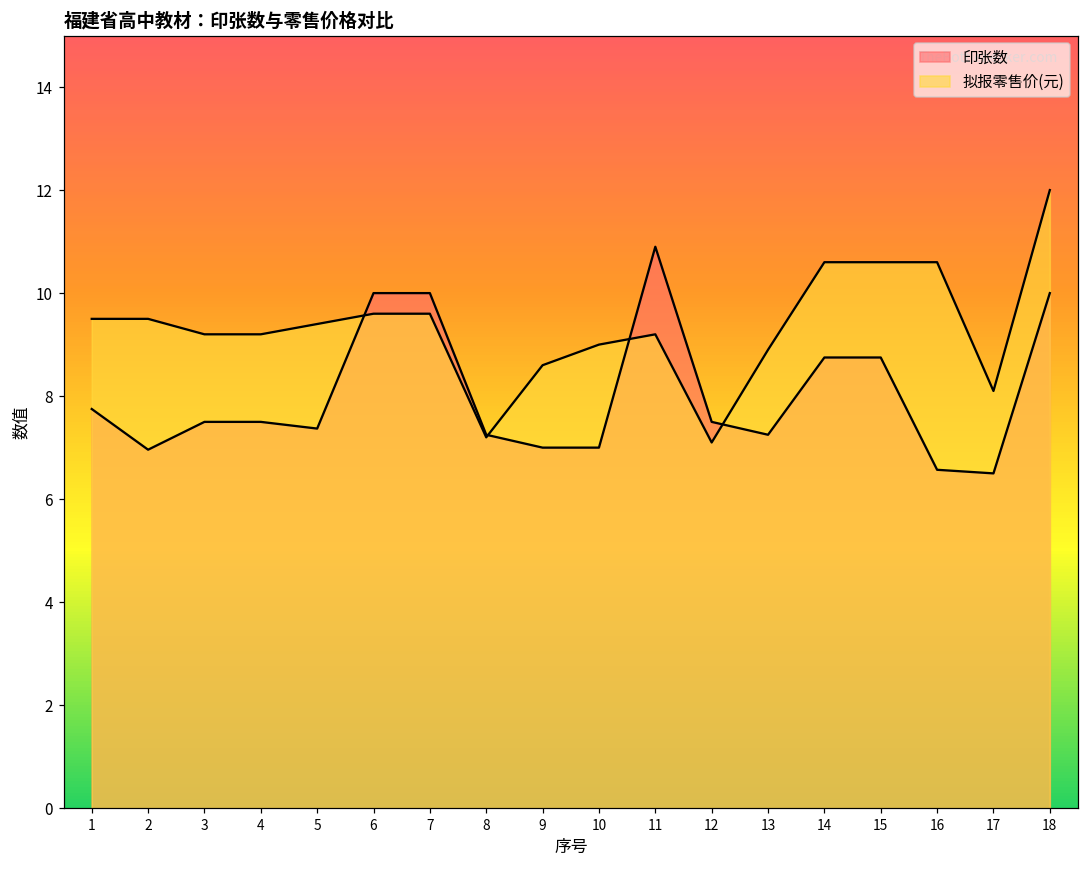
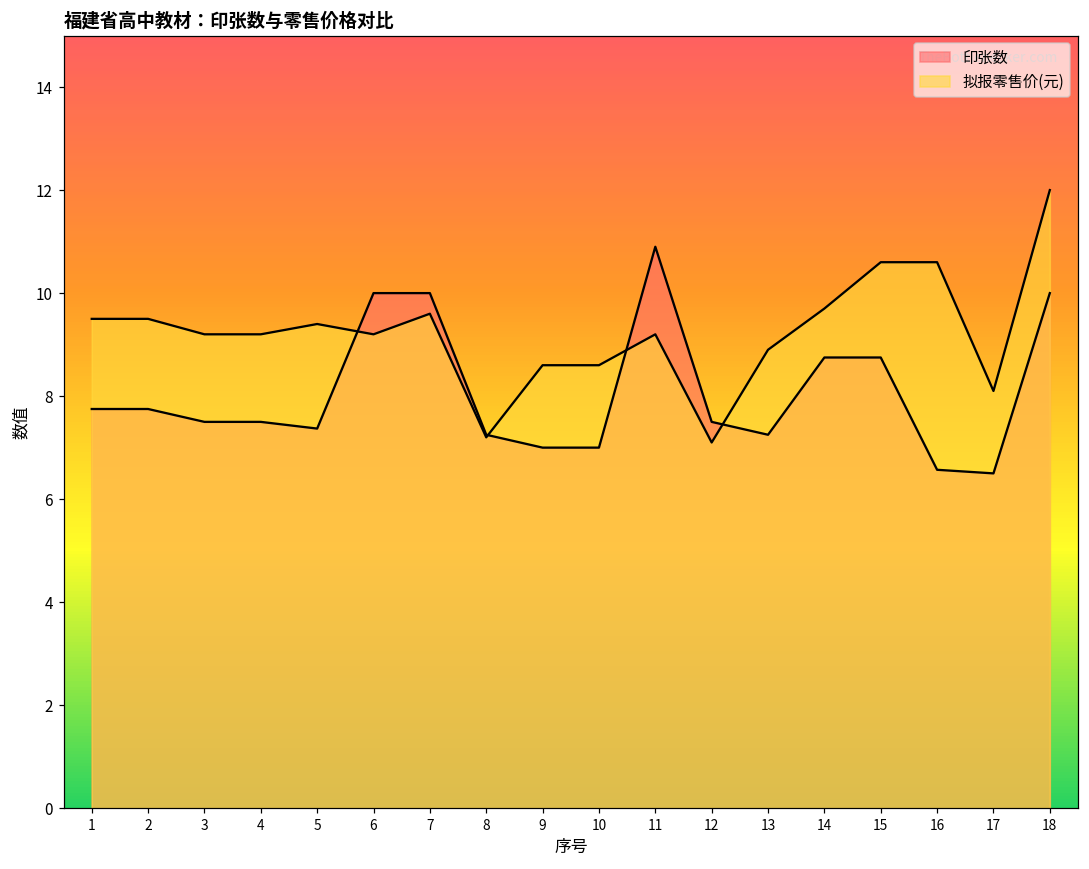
  {
    "印张数": {
      "1": 7.8,
-     "2": 7.0,
+     "2": 7.8,
      "3": 7.5,
      "4": 7.5,
      "5": 7.4,
      "6": 10.0,
      "7": 10.0,
      "9": 7.0,
      "10": 7.0,
      "11": 10.9,
      "12": 7.5,
      "13": 7.3,
      "14": 8.8,
      "15": 8.8,
      "16": 6.6,
      "17": 6.5,
      "18": 10.0
    },
    "拟报零售价(元)": {
      "1": 9.5,
      "2": 9.5,
      "3": 9.2,
      "4": 9.2,
      "5": 9.4,
-     "6": 9.6,
+     "6": 9.2,
      "7": 9.6,
      "9": 8.6,
-     "10": 9.0,
+     "10": 8.6,
      "11": 9.2,
      "12": 7.1,
      "13": 8.9,
-     "14": 10.6,
+     "14": 9.7,
      "15": 10.6,
      "16": 10.6,
      "17": 8.1,
      "18": 12.0
    }
  }
